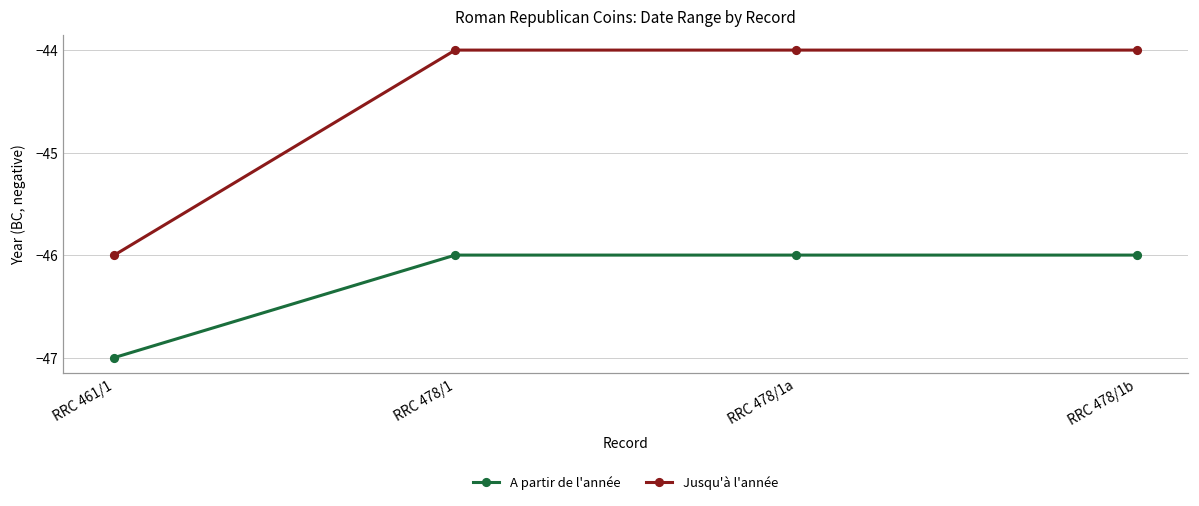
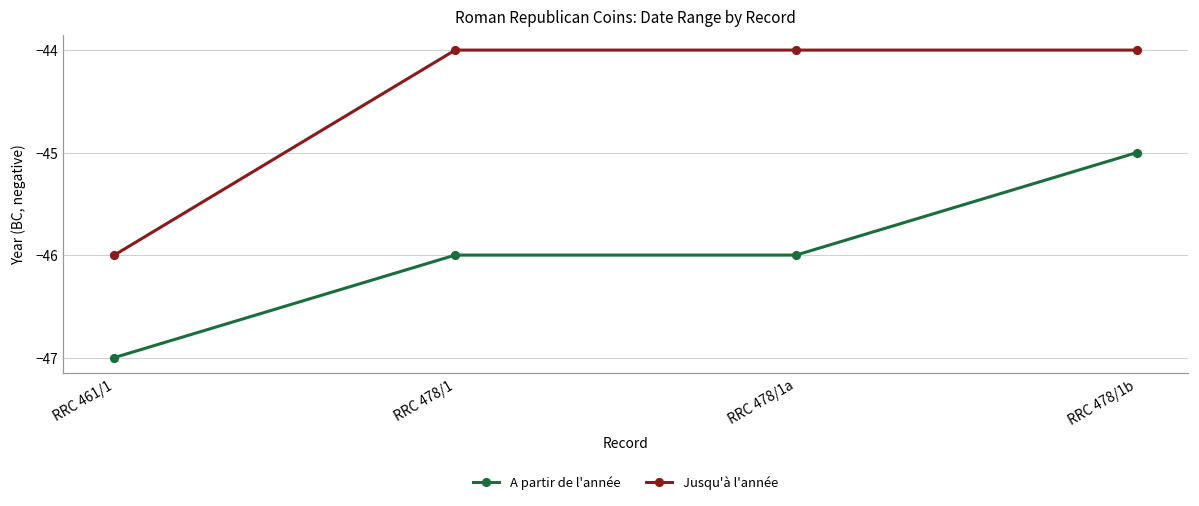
  {
    "A partir de l'année": {
      "RRC 461/1": -47,
      "RRC 478/1": -46,
      "RRC 478/1a": -46,
-     "RRC 478/1b": -46
+     "RRC 478/1b": -45
    },
    "Jusqu'à l'année": {
      "RRC 461/1": -46,
      "RRC 478/1": -44,
      "RRC 478/1a": -44,
      "RRC 478/1b": -44
    }
  }
